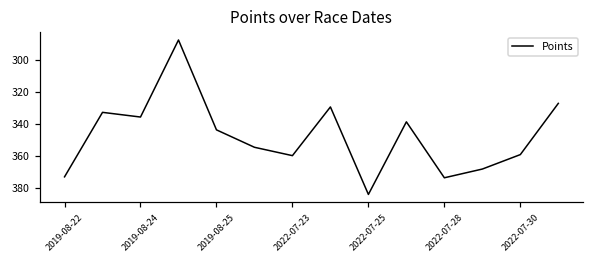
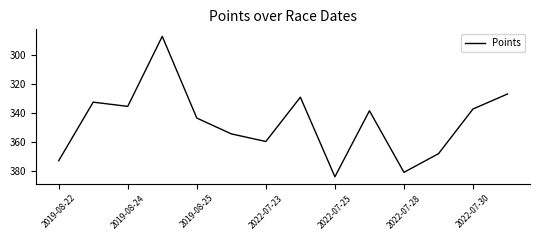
  {
    "2019-08-22": 373,
    "2019-08-24": 336,
    "2022-07-23": 360,
    "2022-07-25": 384,
-   "2022-07-28": 374,
-   "2022-07-30": 359
+   "2022-07-28": 381,
+   "2022-07-30": 337
  }
